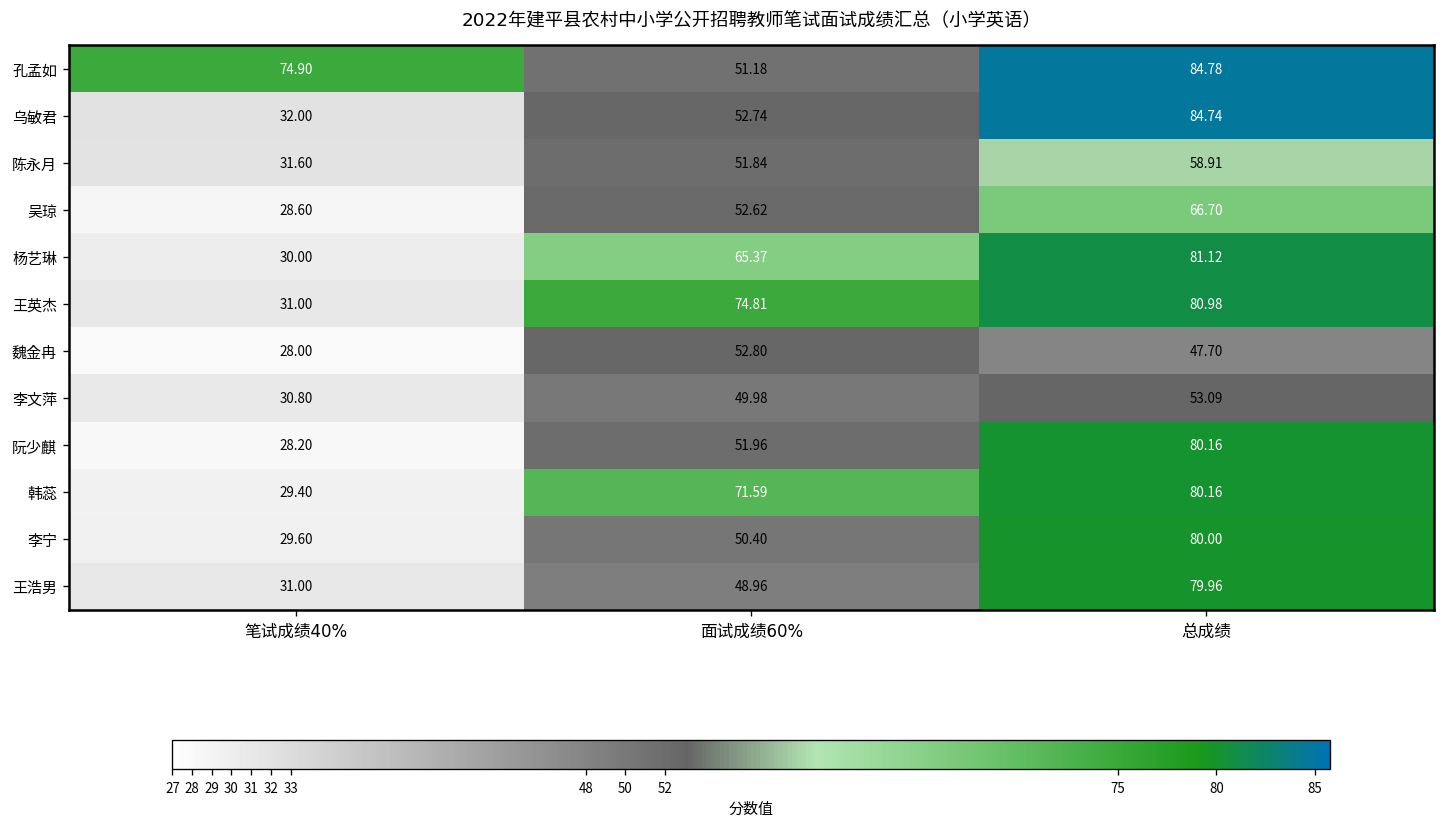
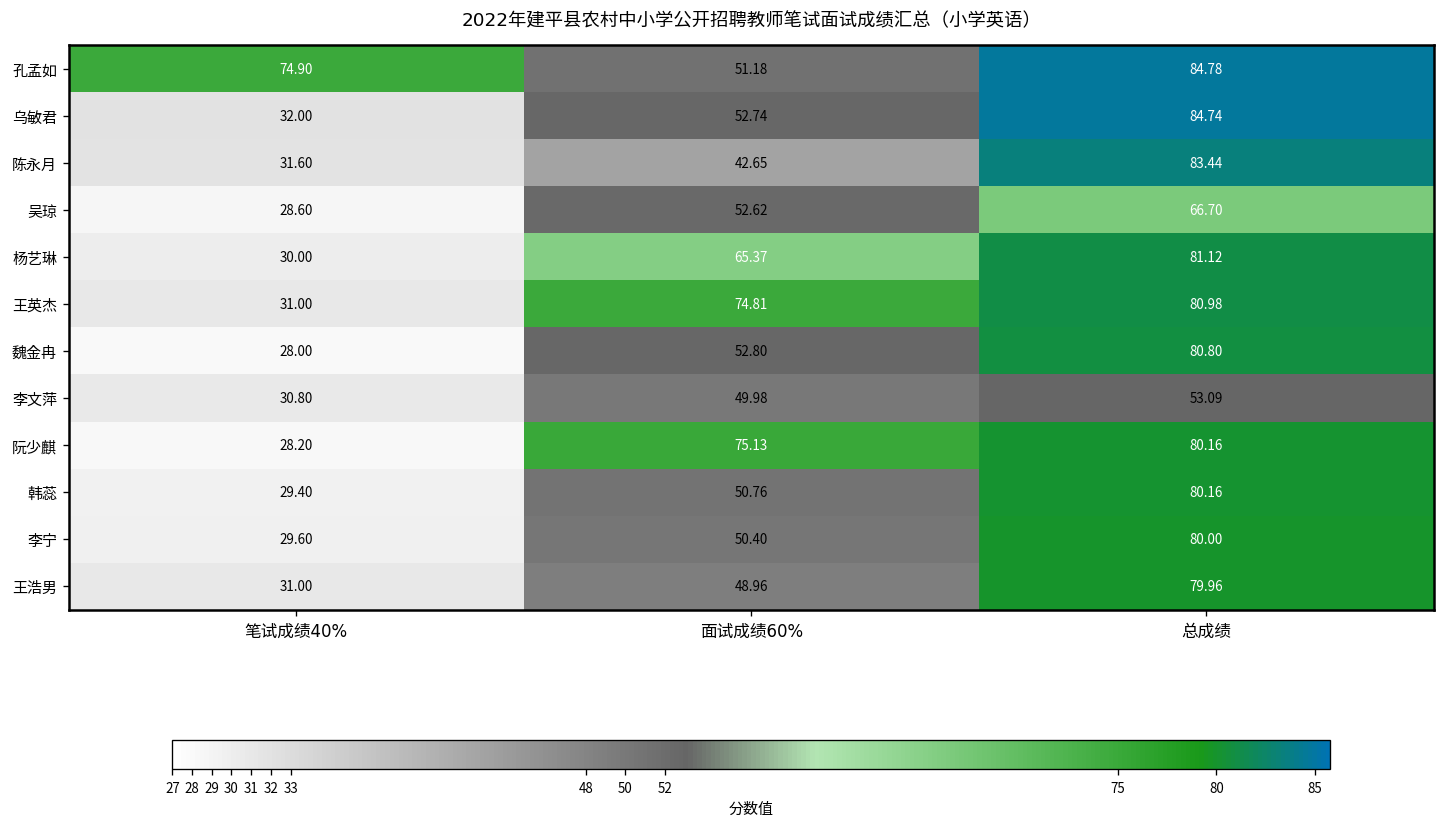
  {
    "孔孟如": {
      "笔试成绩40%": 74.90,
      "面试成绩60%": 51.18,
      "总成绩": 84.78
    },
    "乌敏君": {
      "笔试成绩40%": 32.00,
      "面试成绩60%": 52.74,
      "总成绩": 84.74
    },
    "陈永月": {
      "笔试成绩40%": 31.60,
-     "面试成绩60%": 51.84,
-     "总成绩": 58.91
+     "面试成绩60%": 42.65,
+     "总成绩": 83.44
    },
    "吴琼": {
      "笔试成绩40%": 28.60,
      "面试成绩60%": 52.62,
      "总成绩": 66.70
    },
    "杨艺琳": {
      "笔试成绩40%": 30.00,
      "面试成绩60%": 65.37,
      "总成绩": 81.12
    },
    "王英杰": {
      "笔试成绩40%": 31.00,
      "面试成绩60%": 74.81,
      "总成绩": 80.98
    },
    "魏金冉": {
      "笔试成绩40%": 28.00,
      "面试成绩60%": 52.80,
-     "总成绩": 47.70
+     "总成绩": 80.80
    },
    "李文萍": {
      "笔试成绩40%": 30.80,
      "面试成绩60%": 49.98,
      "总成绩": 53.09
    },
    "阮少麒": {
      "笔试成绩40%": 28.20,
-     "面试成绩60%": 51.96,
+     "面试成绩60%": 75.13,
      "总成绩": 80.16
    },
    "韩蕊": {
      "笔试成绩40%": 29.40,
-     "面试成绩60%": 71.59,
+     "面试成绩60%": 50.76,
      "总成绩": 80.16
    },
    "李宁": {
      "笔试成绩40%": 29.60,
      "面试成绩60%": 50.40,
      "总成绩": 80.00
    },
    "王浩男": {
      "笔试成绩40%": 31.00,
      "面试成绩60%": 48.96,
      "总成绩": 79.96
    }
  }
